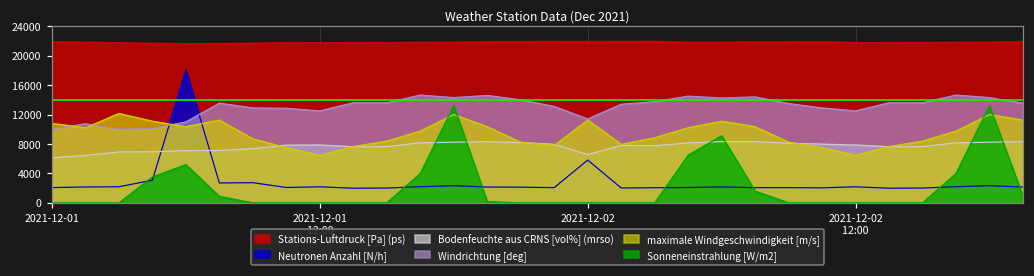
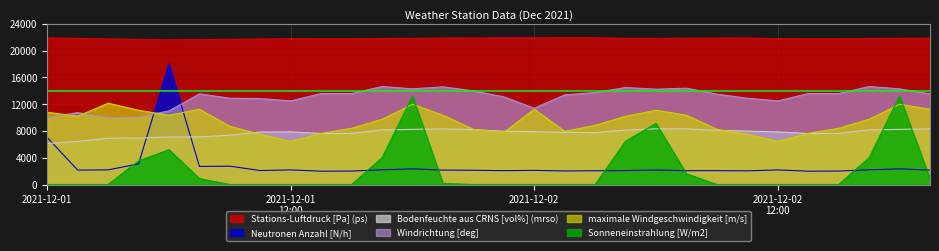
  {
    "Stations-Luftdruck [Pa] (ps)": {
      "2021-12-01": 22000,
      "2021-12-02": 22000
    },
    "Neutronen Anzahl [N/h]": {
-     "2021-12-01": 2000,
-     "2021-12-02": 6000
+     "2021-12-01": 7000,
+     "2021-12-02": 2000
    },
    "Bodenfeuchte aus CRNS [vol%] (mrso)": {
      "2021-12-01": 6000,
-     "2021-12-02": 7000
+     "2021-12-02": 8000
    },
    "Windrichtung [deg]": {
      "2021-12-01": 10000
    },
    "maximale Windgeschwindigkeit [m/s]": {
      "2021-12-01": 11000
    },
    "Sonneneinstrahlung [W/m2]": {
      "2021-12-01": 0,
      "2021-12-02": 0
    }
  }
